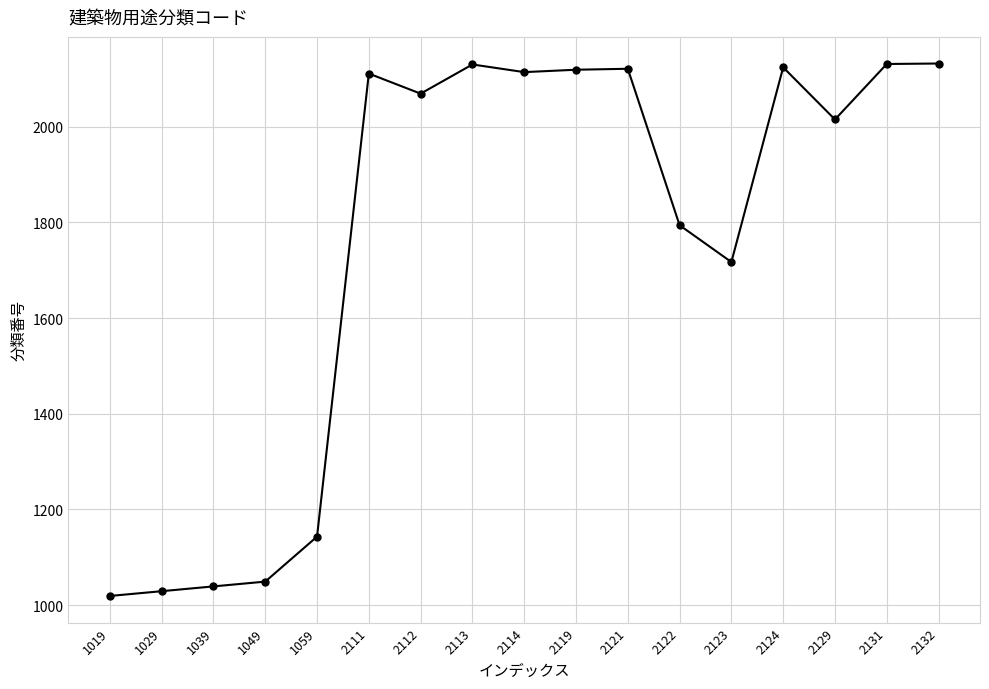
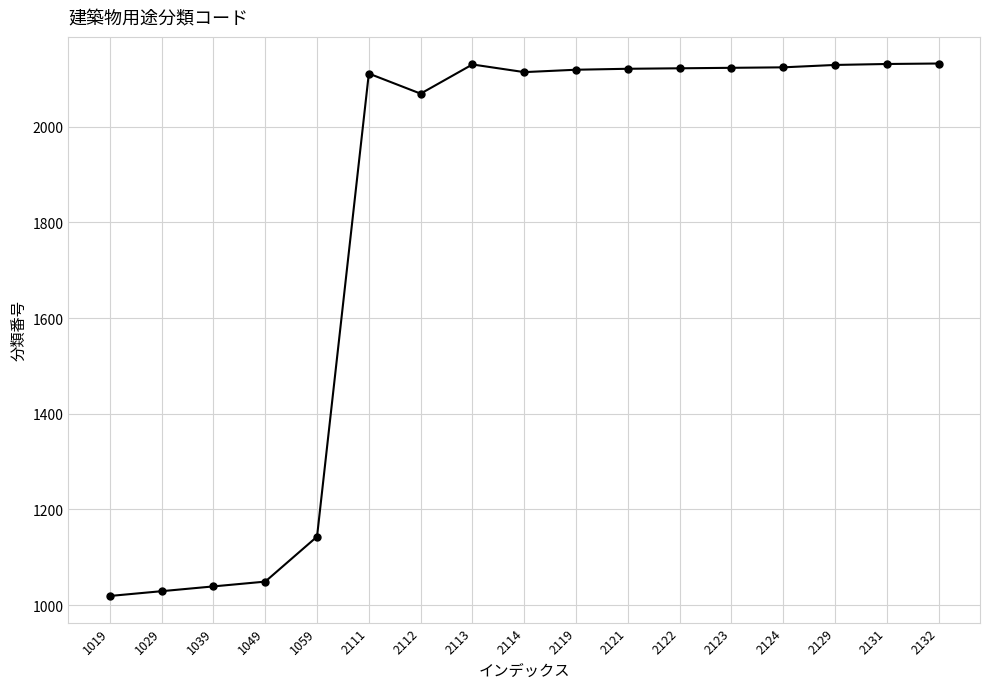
  {
    "1019": 1020,
    "1029": 1030,
    "1039": 1040,
    "1049": 1050,
    "1059": 1140,
    "2111": 2110,
    "2112": 2070,
    "2113": 2130,
    "2114": 2110,
    "2119": 2120,
    "2121": 2120,
-   "2122": 1790,
-   "2123": 1720,
+   "2122": 2120,
+   "2123": 2120,
    "2124": 2120,
-   "2129": 2020,
+   "2129": 2130,
    "2131": 2130,
    "2132": 2130
  }
